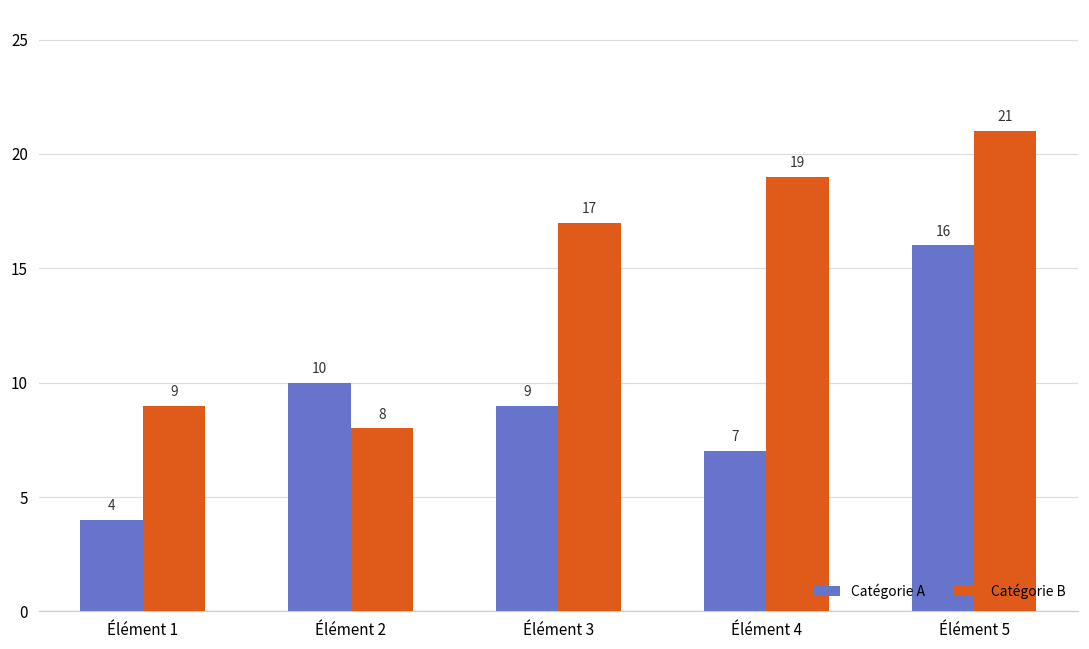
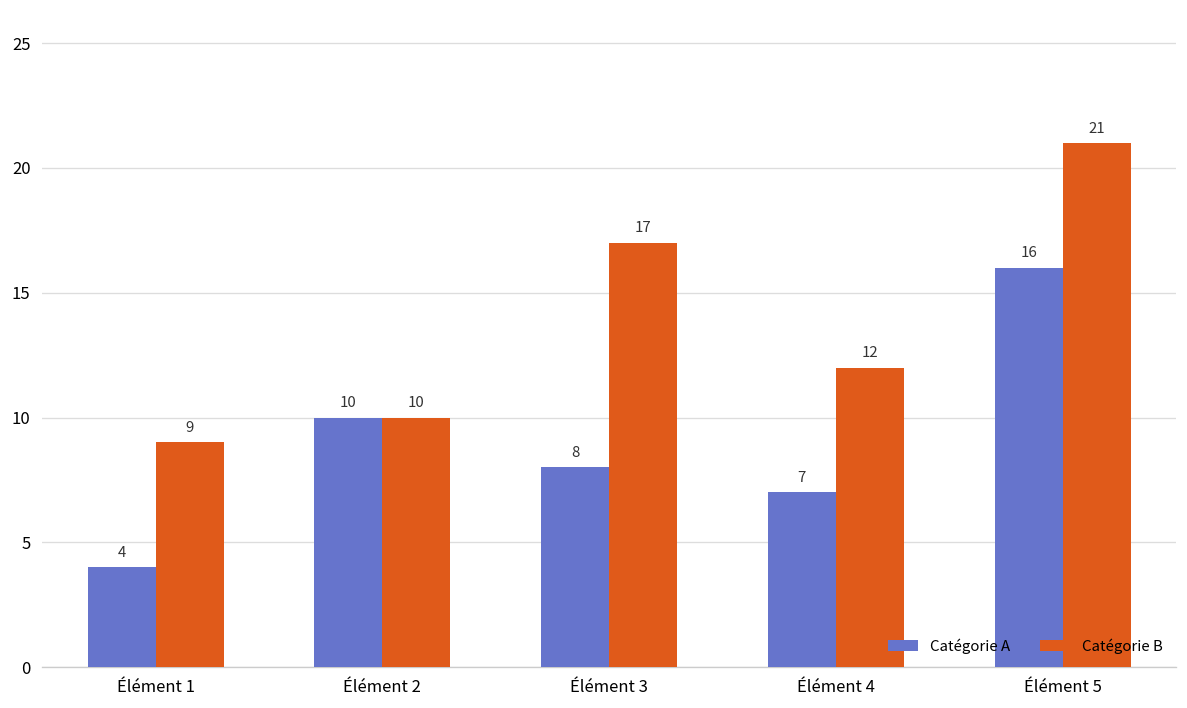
  {
    "Catégorie A": {
      "Élément 1": 4,
      "Élément 2": 10,
-     "Élément 3": 9,
+     "Élément 3": 8,
      "Élément 4": 7,
      "Élément 5": 16
    },
    "Catégorie B": {
      "Élément 1": 9,
-     "Élément 2": 8,
+     "Élément 2": 10,
      "Élément 3": 17,
-     "Élément 4": 19,
+     "Élément 4": 12,
      "Élément 5": 21
    }
  }
